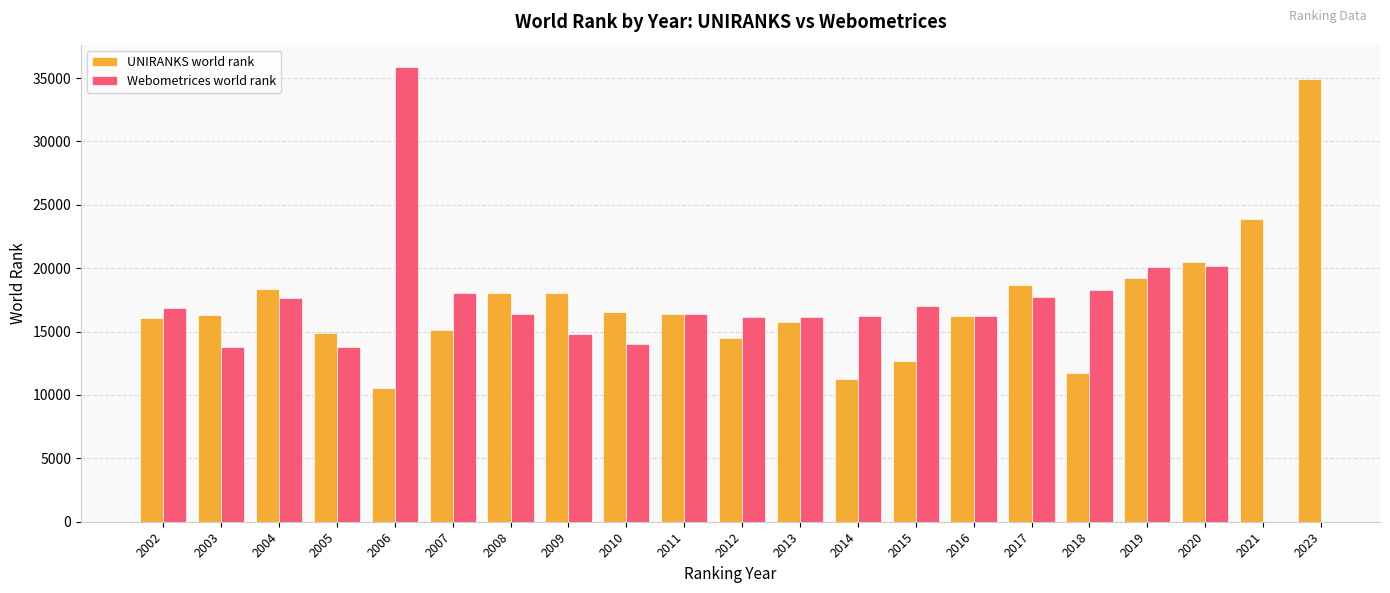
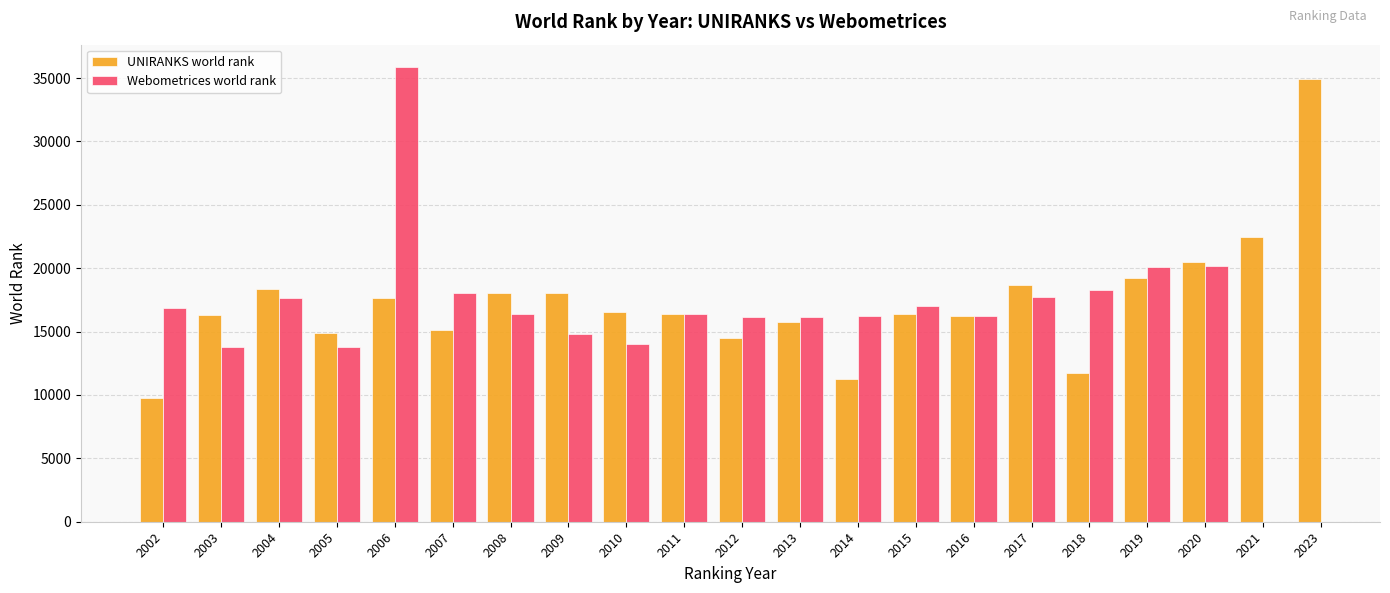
  {
    "UNIRANKS world rank": {
-     "2002": 16000,
+     "2002": 9800,
      "2003": 16300,
      "2004": 18400,
      "2005": 14900,
-     "2006": 10600,
+     "2006": 17600,
      "2007": 15200,
      "2008": 18000,
      "2009": 18000,
      "2010": 16500,
      "2011": 16400,
      "2012": 14500,
      "2013": 15700,
      "2014": 11200,
-     "2015": 12700,
+     "2015": 16400,
      "2016": 16200,
      "2017": 18700,
      "2018": 11800,
      "2019": 19200,
      "2020": 20500,
-     "2021": 23900,
+     "2021": 22500,
      "2023": 34900
    }
  }
